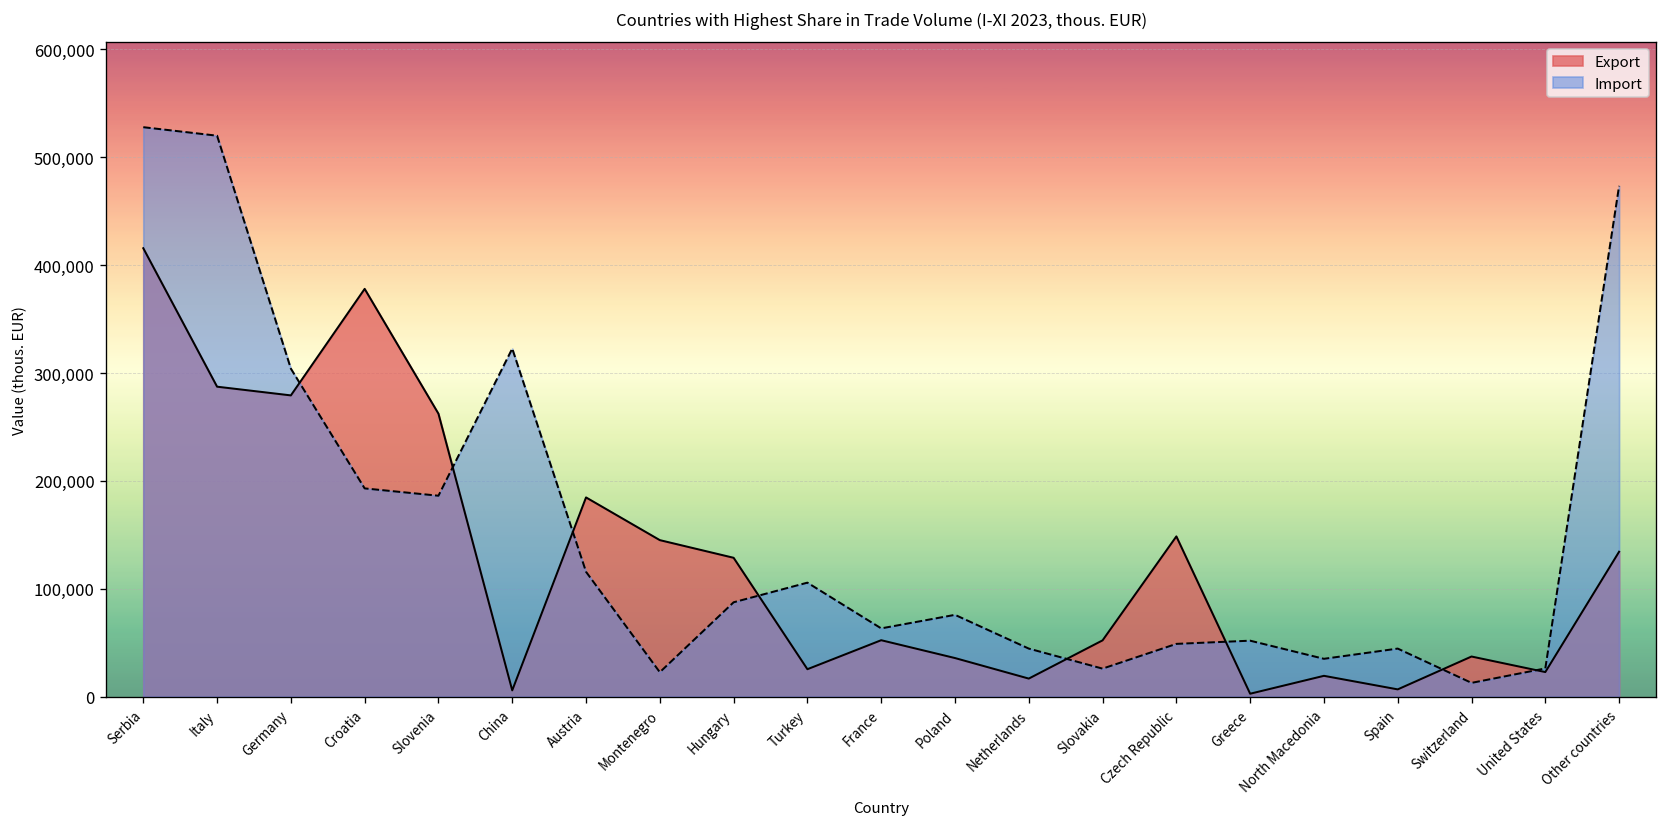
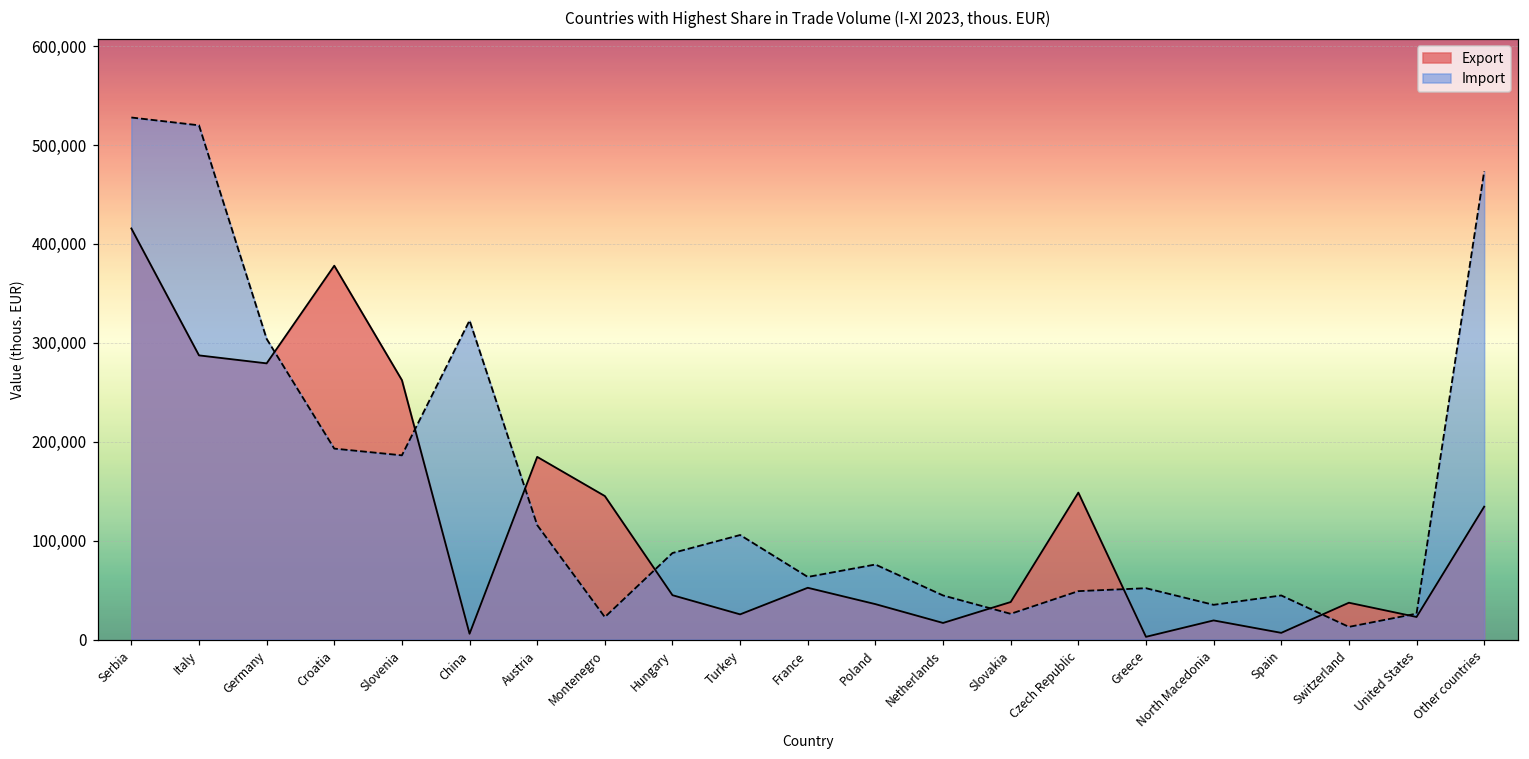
  {
    "Export": {
      "Serbia": "420,000",
      "Italy": "290,000",
      "Germany": "280,000",
      "Croatia": "380,000",
      "Slovenia": "260,000",
      "China": "10,000",
      "Austria": "180,000",
      "Montenegro": "150,000",
-     "Hungary": "130,000",
+     "Hungary": "40,000",
      "Turkey": "30,000",
      "France": "50,000",
      "Poland": "40,000",
      "Netherlands": "20,000",
-     "Slovakia": "50,000",
+     "Slovakia": "40,000",
      "Czech Republic": "150,000",
      "Greece": "0",
      "North Macedonia": "20,000",
      "Spain": "10,000",
      "Switzerland": "40,000",
      "United States": "20,000",
      "Other countries": "130,000"
    },
    "Import": {
      "Serbia": "530,000",
      "Italy": "520,000",
      "Germany": "300,000",
      "Croatia": "190,000",
      "Slovenia": "190,000",
      "China": "320,000",
      "Austria": "120,000",
      "Montenegro": "20,000",
      "Hungary": "90,000",
      "Turkey": "110,000",
      "France": "60,000",
      "Poland": "80,000",
      "Netherlands": "40,000",
      "Slovakia": "30,000",
      "Czech Republic": "50,000",
      "Greece": "50,000",
      "North Macedonia": "40,000",
      "Spain": "40,000",
      "Switzerland": "10,000",
      "United States": "30,000",
      "Other countries": "470,000"
    }
  }
